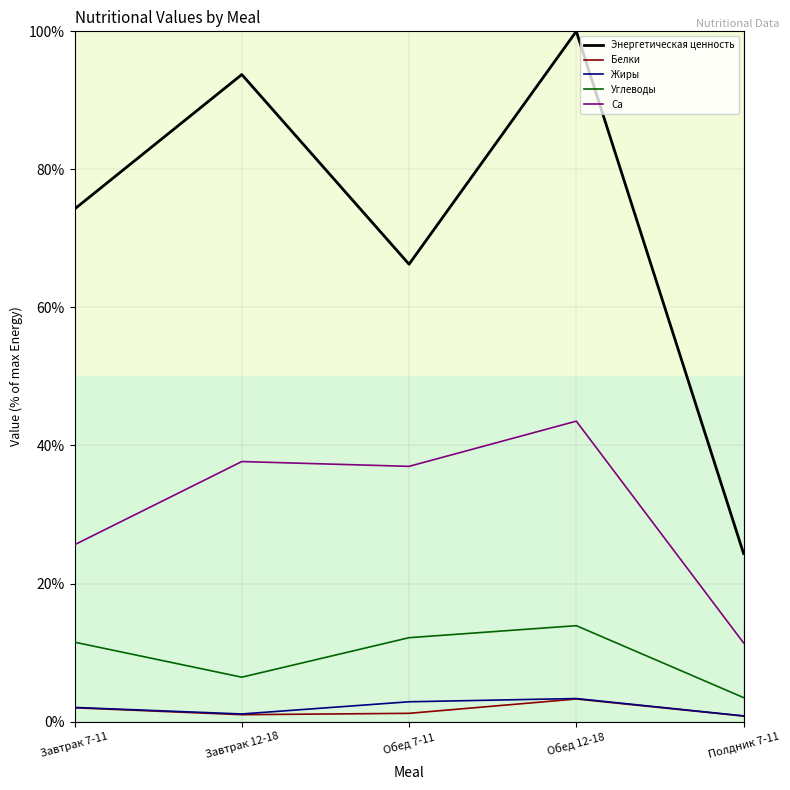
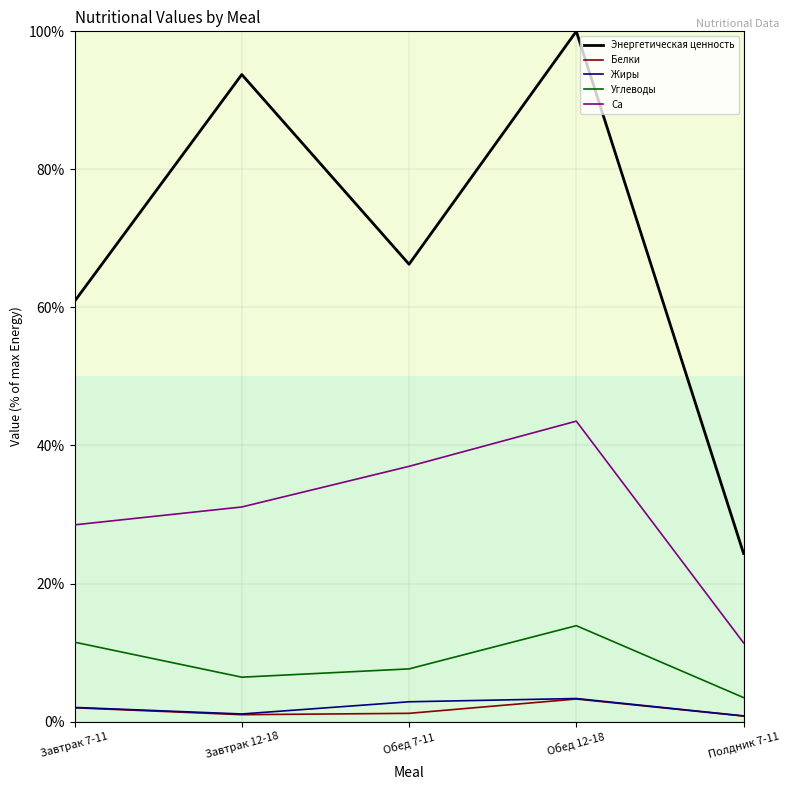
  {
    "Энергетическая ценность": {
-     "Завтрак 7-11": "74%",
+     "Завтрак 7-11": "61%",
      "Завтрак 12-18": "94%",
      "Обед 7-11": "66%",
      "Обед 12-18": "100%",
      "Полдник 7-11": "24%"
    },
    "Белки": {
      "Обед 7-11": "1%"
    },
    "Жиры": {
      "Обед 7-11": "3%"
    },
    "Углеводы": {
      "Завтрак 7-11": "12%",
      "Завтрак 12-18": "6%",
-     "Обед 7-11": "12%",
+     "Обед 7-11": "8%",
      "Обед 12-18": "14%",
      "Полдник 7-11": "3%"
    },
    "Ca": {
-     "Завтрак 7-11": "26%",
-     "Завтрак 12-18": "38%",
+     "Завтрак 7-11": "28%",
+     "Завтрак 12-18": "31%",
      "Обед 7-11": "37%",
      "Обед 12-18": "44%",
      "Полдник 7-11": "11%"
    }
  }
